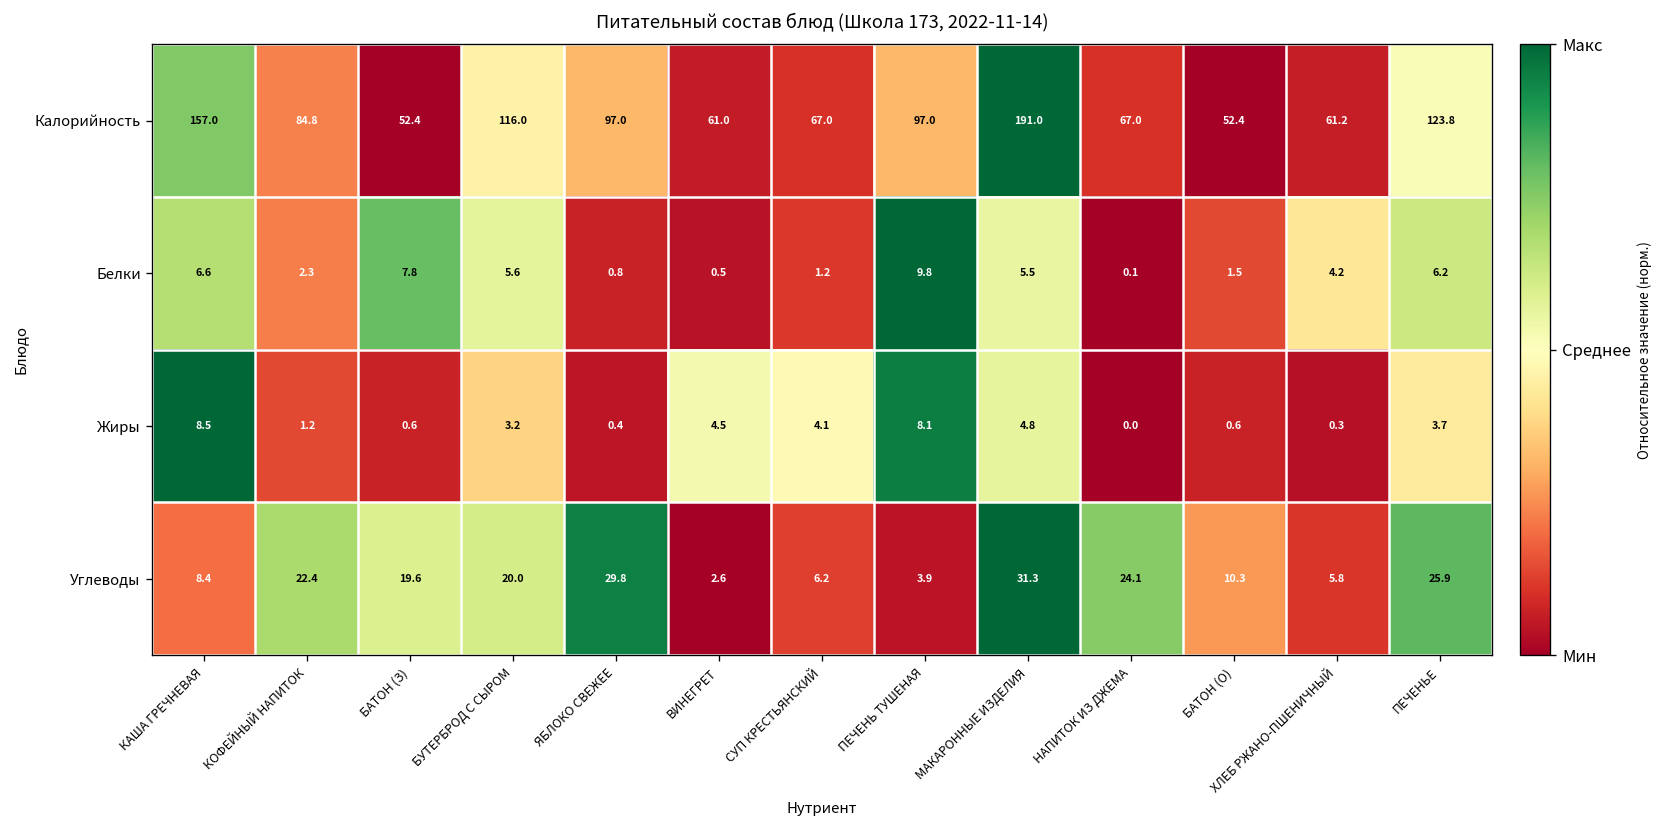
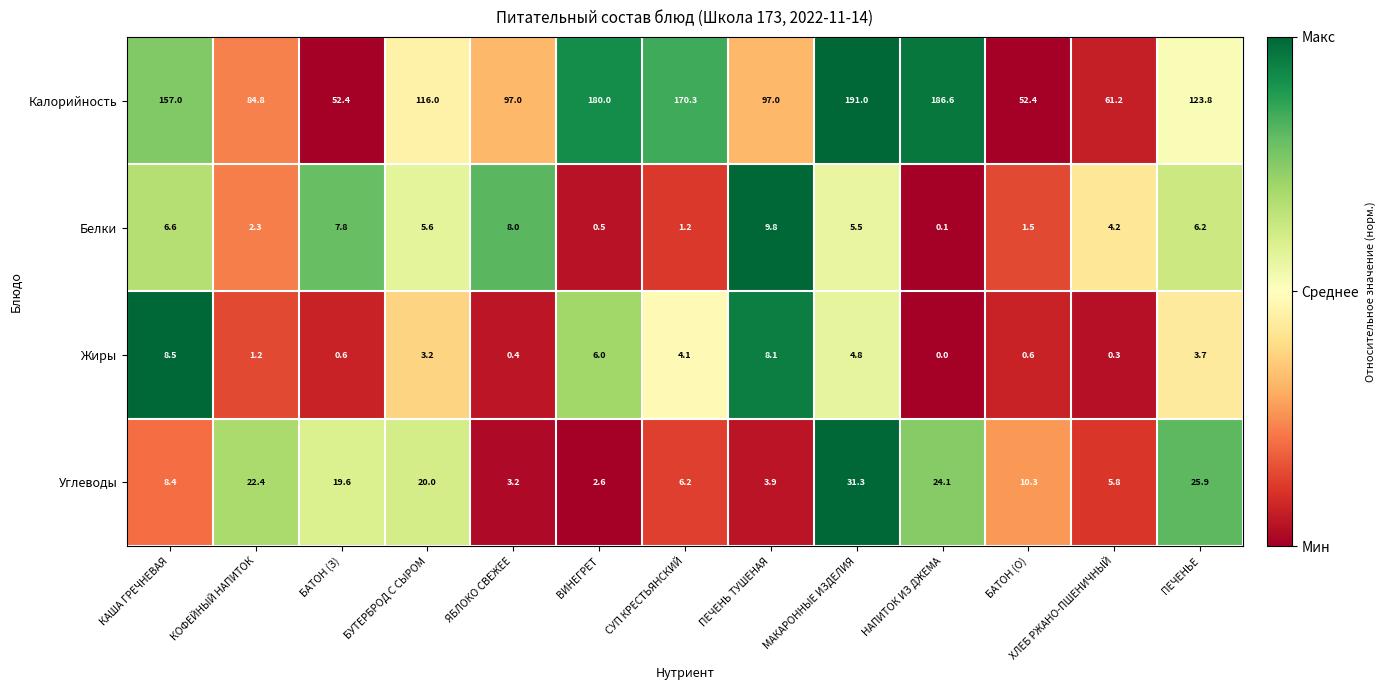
  {
    "Калорийность": {
      "КАША ГРЕЧНЕВАЯ": 157.0,
      "КОФЕЙНЫЙ НАПИТОК": 84.8,
      "БАТОН (З)": 52.4,
      "БУТЕРБРОД С СЫРОМ": 116.0,
      "ЯБЛОКО СВЕЖЕЕ": 97.0,
-     "ВИНЕГРЕТ": 61.0,
-     "СУП КРЕСТЬЯНСКИЙ": 67.0,
+     "ВИНЕГРЕТ": 180.0,
+     "СУП КРЕСТЬЯНСКИЙ": 170.3,
      "ПЕЧЕНЬ ТУШЕНАЯ": 97.0,
      "МАКАРОННЫЕ ИЗДЕЛИЯ": 191.0,
-     "НАПИТОК ИЗ ДЖЕМА": 67.0,
+     "НАПИТОК ИЗ ДЖЕМА": 186.6,
      "БАТОН (О)": 52.4,
      "ХЛЕБ РЖАНО-ПШЕНИЧНЫЙ": 61.2,
      "ПЕЧЕНЬЕ": 123.8
    },
    "Белки": {
      "КАША ГРЕЧНЕВАЯ": 6.6,
      "КОФЕЙНЫЙ НАПИТОК": 2.3,
      "БАТОН (З)": 7.8,
      "БУТЕРБРОД С СЫРОМ": 5.6,
-     "ЯБЛОКО СВЕЖЕЕ": 0.8,
+     "ЯБЛОКО СВЕЖЕЕ": 8.0,
      "ВИНЕГРЕТ": 0.5,
      "СУП КРЕСТЬЯНСКИЙ": 1.2,
      "ПЕЧЕНЬ ТУШЕНАЯ": 9.8,
      "МАКАРОННЫЕ ИЗДЕЛИЯ": 5.5,
      "НАПИТОК ИЗ ДЖЕМА": 0.1,
      "БАТОН (О)": 1.5,
      "ХЛЕБ РЖАНО-ПШЕНИЧНЫЙ": 4.2,
      "ПЕЧЕНЬЕ": 6.2
    },
    "Жиры": {
      "КАША ГРЕЧНЕВАЯ": 8.5,
      "КОФЕЙНЫЙ НАПИТОК": 1.2,
      "БАТОН (З)": 0.6,
      "БУТЕРБРОД С СЫРОМ": 3.2,
      "ЯБЛОКО СВЕЖЕЕ": 0.4,
-     "ВИНЕГРЕТ": 4.5,
+     "ВИНЕГРЕТ": 6.0,
      "СУП КРЕСТЬЯНСКИЙ": 4.1,
      "ПЕЧЕНЬ ТУШЕНАЯ": 8.1,
      "МАКАРОННЫЕ ИЗДЕЛИЯ": 4.8,
      "НАПИТОК ИЗ ДЖЕМА": 0.0,
      "БАТОН (О)": 0.6,
      "ХЛЕБ РЖАНО-ПШЕНИЧНЫЙ": 0.3,
      "ПЕЧЕНЬЕ": 3.7
    },
    "Углеводы": {
      "КАША ГРЕЧНЕВАЯ": 8.4,
      "КОФЕЙНЫЙ НАПИТОК": 22.4,
      "БАТОН (З)": 19.6,
      "БУТЕРБРОД С СЫРОМ": 20.0,
-     "ЯБЛОКО СВЕЖЕЕ": 29.8,
+     "ЯБЛОКО СВЕЖЕЕ": 3.2,
      "ВИНЕГРЕТ": 2.6,
      "СУП КРЕСТЬЯНСКИЙ": 6.2,
      "ПЕЧЕНЬ ТУШЕНАЯ": 3.9,
      "МАКАРОННЫЕ ИЗДЕЛИЯ": 31.3,
      "НАПИТОК ИЗ ДЖЕМА": 24.1,
      "БАТОН (О)": 10.3,
      "ХЛЕБ РЖАНО-ПШЕНИЧНЫЙ": 5.8,
      "ПЕЧЕНЬЕ": 25.9
    }
  }
